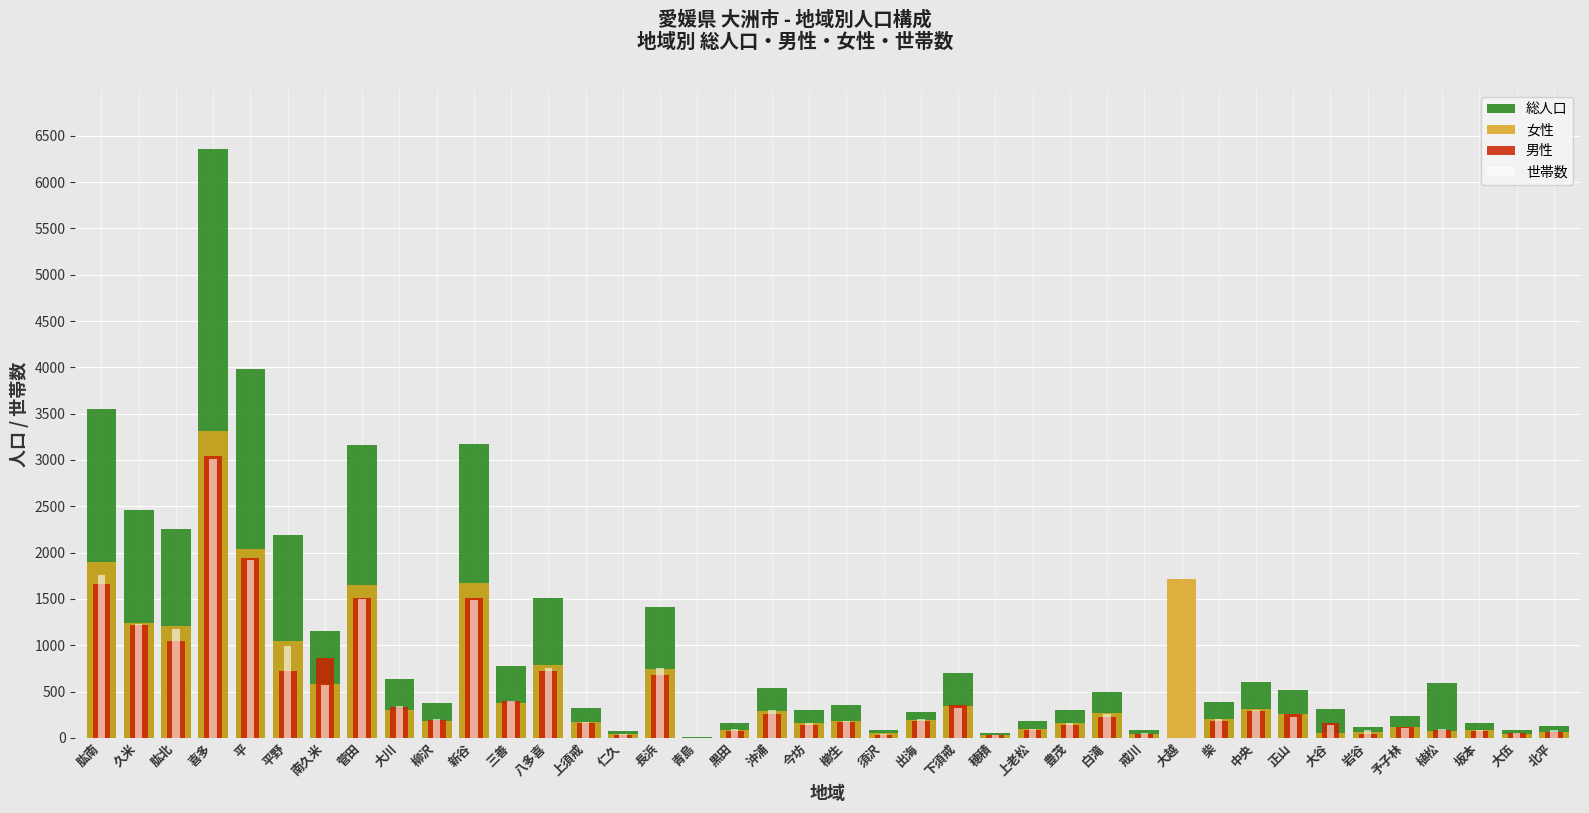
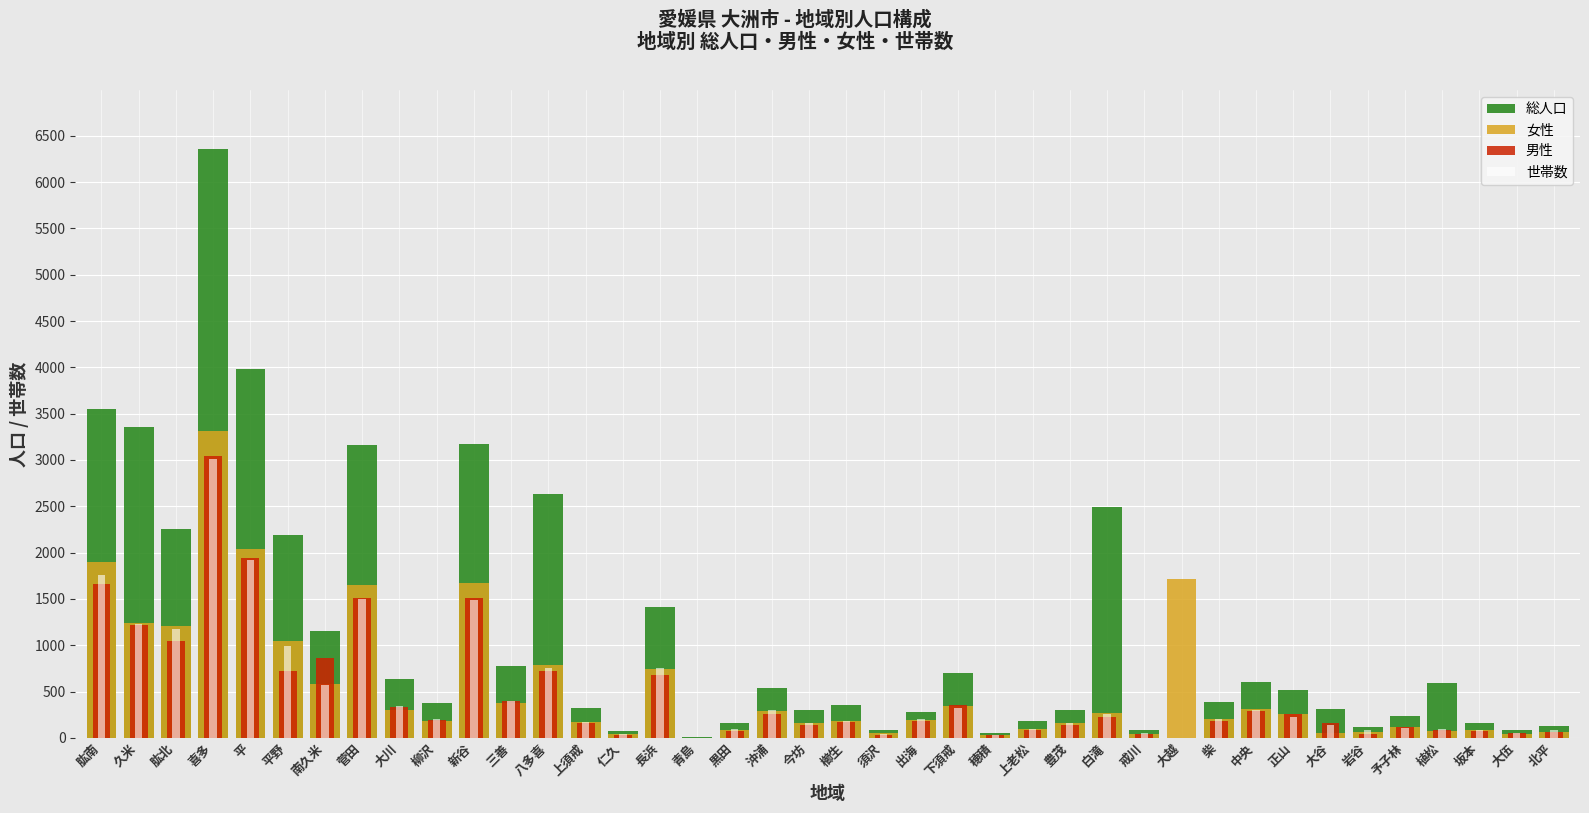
  {
    "総人口": {
      "肱南": 3600,
-     "久米": 2500,
+     "久米": 3400,
      "肱北": 2300,
      "喜多": 6400,
      "平": 4000,
      "平野": 2200,
      "南久米": 1200,
      "菅田": 3200,
      "大川": 600,
      "柳沢": 400,
      "新谷": 3200,
      "三善": 800,
-     "八多喜": 1500,
+     "八多喜": 2600,
      "上須戒": 300,
      "仁久": 100,
      "長浜": 1400,
      "黒田": 200,
      "沖浦": 500,
      "今坊": 300,
      "櫛生": 400,
      "須沢": 100,
      "出海": 300,
      "下須戒": 700,
      "穂積": 100,
      "上老松": 200,
      "豊茂": 300,
-     "白滝": 500,
+     "白滝": 2500,
      "戒川": 100,
      "柴": 400,
      "中央": 600,
      "正山": 500,
      "大谷": 300,
      "岩谷": 100,
      "予子林": 200,
      "植松": 600,
      "坂本": 200,
      "大伍": 100,
      "北平": 100
    },
    "女性": {
      "大越": 1700
    }
  }
